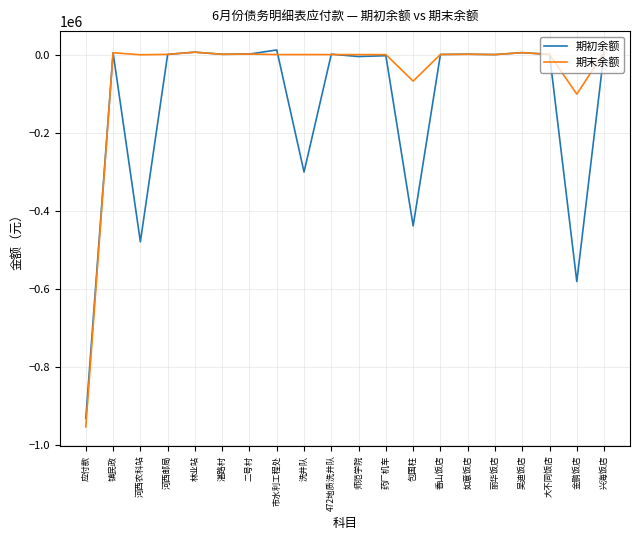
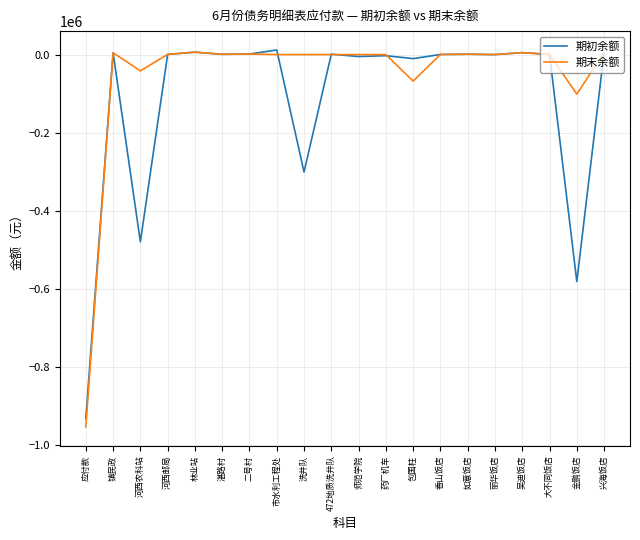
  {
    "期初余额": {
      "应付款": -930000,
      "河西农科站": -480000,
      "市水利工程处": 10000,
      "洗井队": -300000,
-     "包国柱": -440000,
+     "包国柱": -10000,
      "金鹏饭店": -580000
    },
    "期末余额": {
      "应付款": -950000,
-     "河西农科站": 0,
+     "河西农科站": -40000,
      "市水利工程处": 0,
      "洗井队": 0,
      "包国柱": -70000,
      "金鹏饭店": -100000
    }
  }
